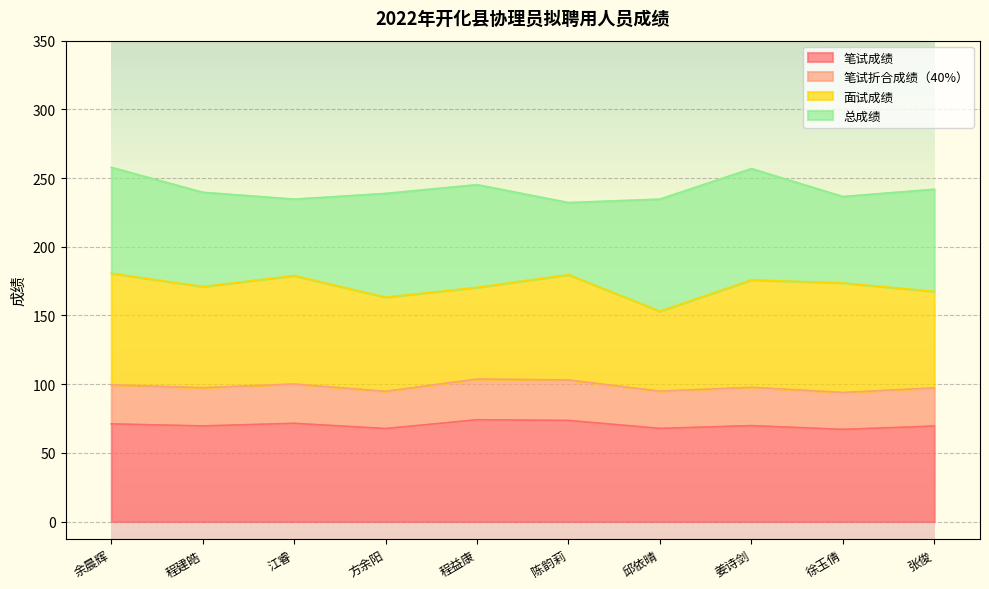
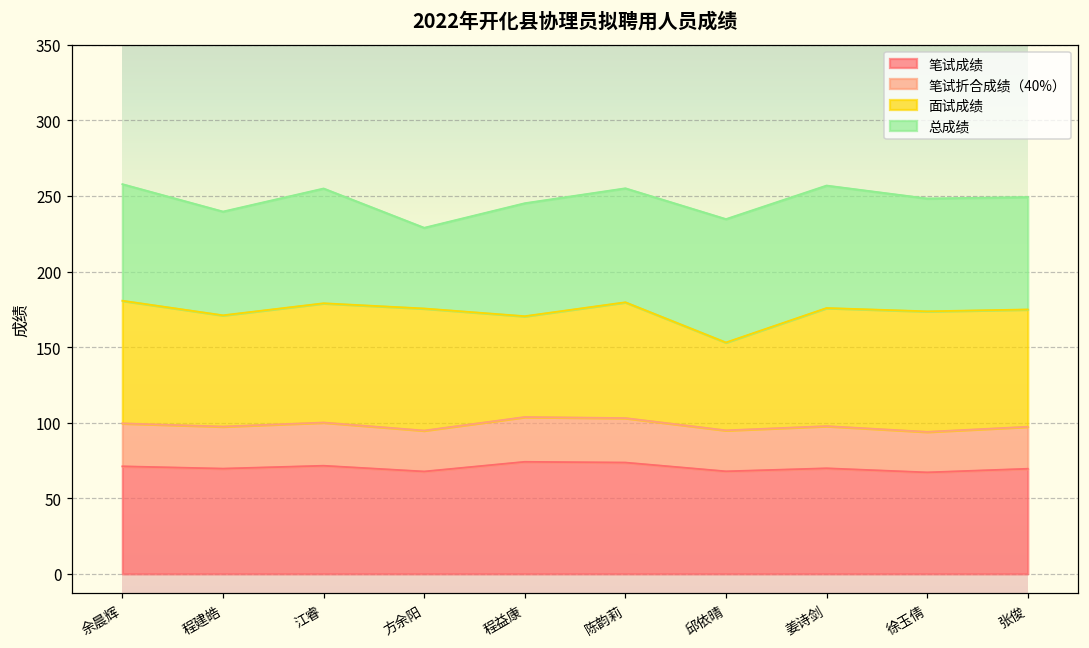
  {
    "面试成绩": {
      "余晨辉": 81,
      "程建皓": 74,
      "江睿": 79,
-     "方余阳": 69,
+     "方余阳": 81,
      "程益康": 67,
      "陈韵莉": 77,
      "邱依晴": 58,
      "姜诗剑": 78,
      "徐玉倩": 80,
-     "张俊": 70
+     "张俊": 78
    },
    "总成绩": {
      "余晨辉": 77,
      "程建皓": 69,
-     "江睿": 56,
-     "方余阳": 76,
+     "江睿": 76,
+     "方余阳": 53,
      "程益康": 75,
-     "陈韵莉": 52,
+     "陈韵莉": 75,
      "邱依晴": 82,
      "姜诗剑": 81,
-     "徐玉倩": 63,
+     "徐玉倩": 75,
      "张俊": 74
    }
  }
